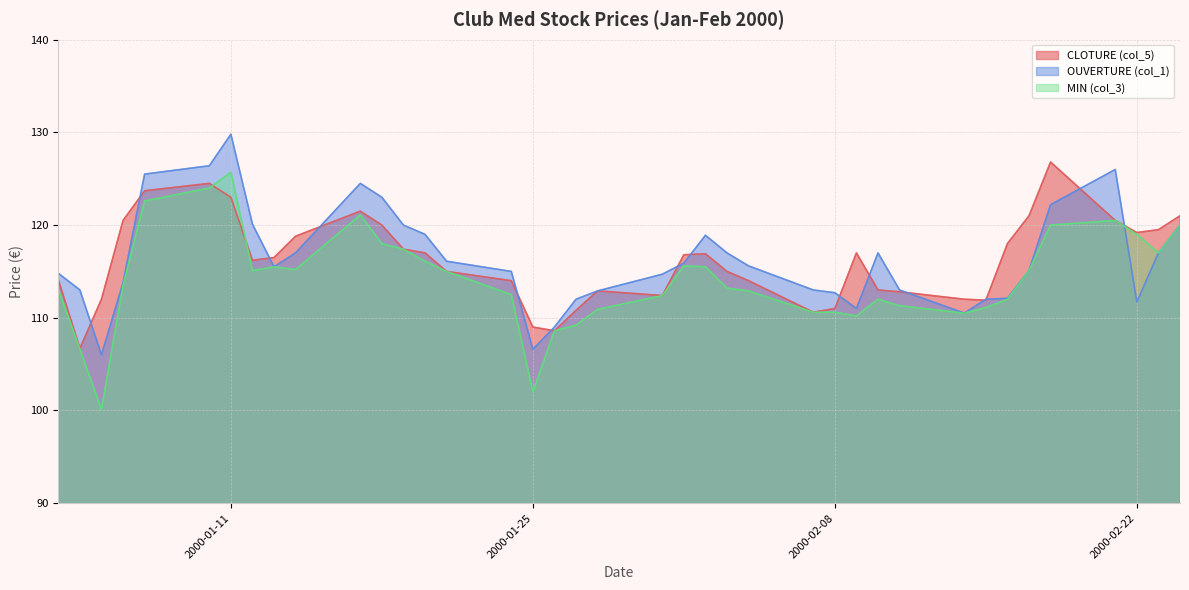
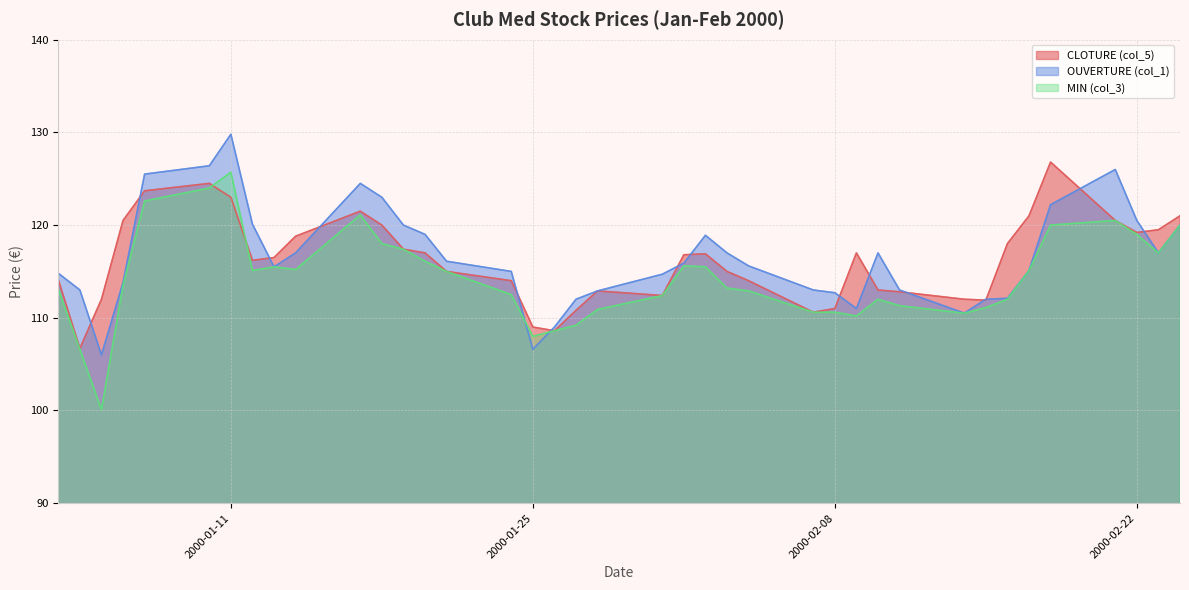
  {
    "CLOTURE (col_5)": {
      "2000-01-11": 123,
      "2000-01-25": 109,
      "2000-02-08": 111
    },
    "OUVERTURE (col_1)": {
      "2000-01-11": 130,
      "2000-01-25": 107,
      "2000-02-08": 113,
-     "2000-02-22": 112
+     "2000-02-22": 121
    },
    "MIN (col_3)": {
      "2000-01-11": 126,
-     "2000-01-25": 102,
+     "2000-01-25": 108,
      "2000-02-08": 111
    }
  }
